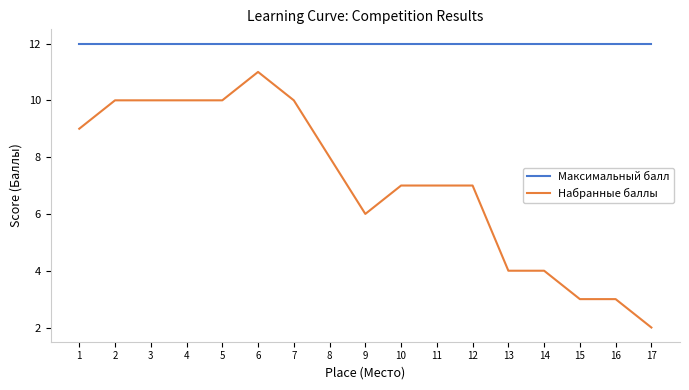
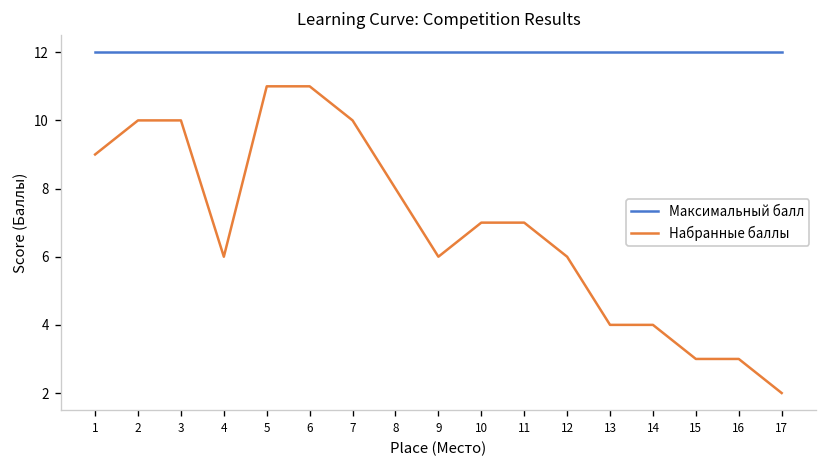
  {
    "Максимальный балл": {
      "1": 12,
      "2": 12,
      "3": 12,
      "4": 12,
      "5": 12,
      "6": 12,
      "7": 12,
      "8": 12,
      "9": 12,
      "10": 12,
      "11": 12,
      "12": 12,
      "13": 12,
      "14": 12,
      "15": 12,
      "16": 12,
      "17": 12
    },
    "Набранные баллы": {
      "1": 9,
      "2": 10,
      "3": 10,
-     "4": 10,
-     "5": 10,
+     "4": 6,
+     "5": 11,
      "6": 11,
      "7": 10,
      "8": 8,
      "9": 6,
      "10": 7,
      "11": 7,
-     "12": 7,
+     "12": 6,
      "13": 4,
      "14": 4,
      "15": 3,
      "16": 3,
      "17": 2
    }
  }
